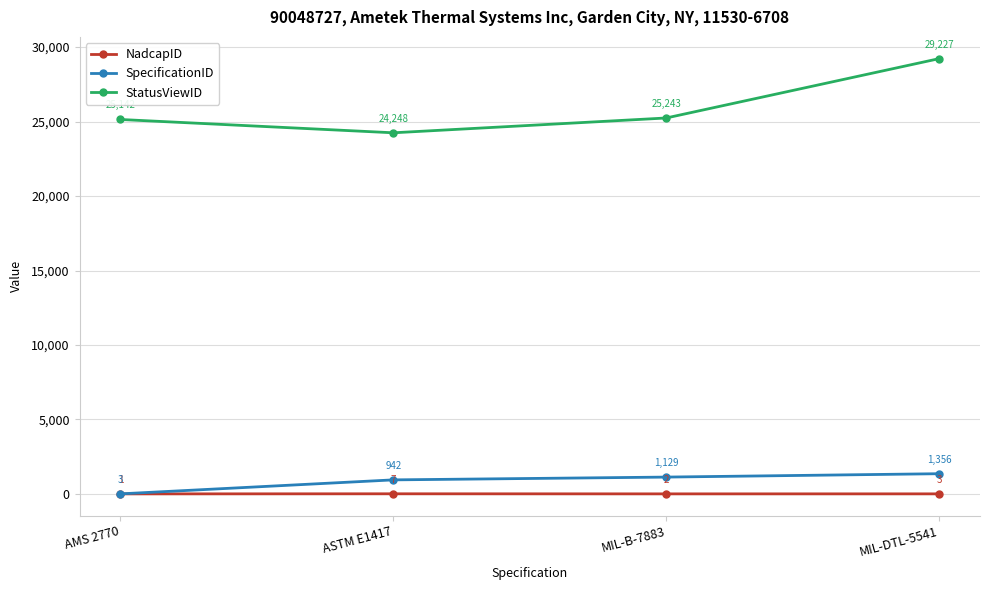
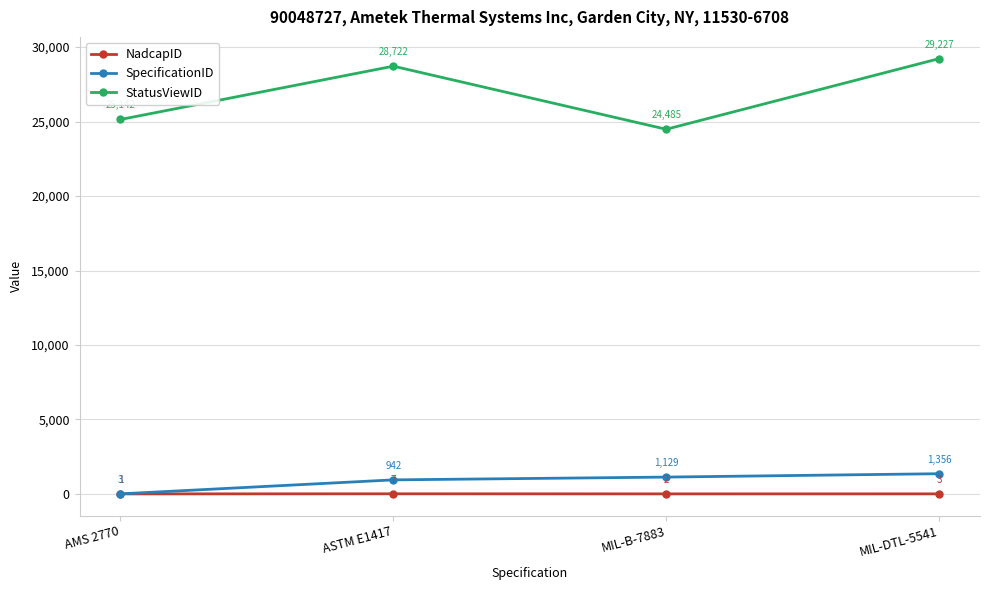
  {
    "SpecificationID": {
      "ASTM E1417": "942",
      "MIL-B-7883": "1,129",
      "MIL-DTL-5541": "1,356"
    },
    "StatusViewID": {
-     "ASTM E1417": "24,248",
-     "MIL-B-7883": "25,243",
+     "ASTM E1417": "28,722",
+     "MIL-B-7883": "24,485",
      "MIL-DTL-5541": "29,227"
    }
  }
